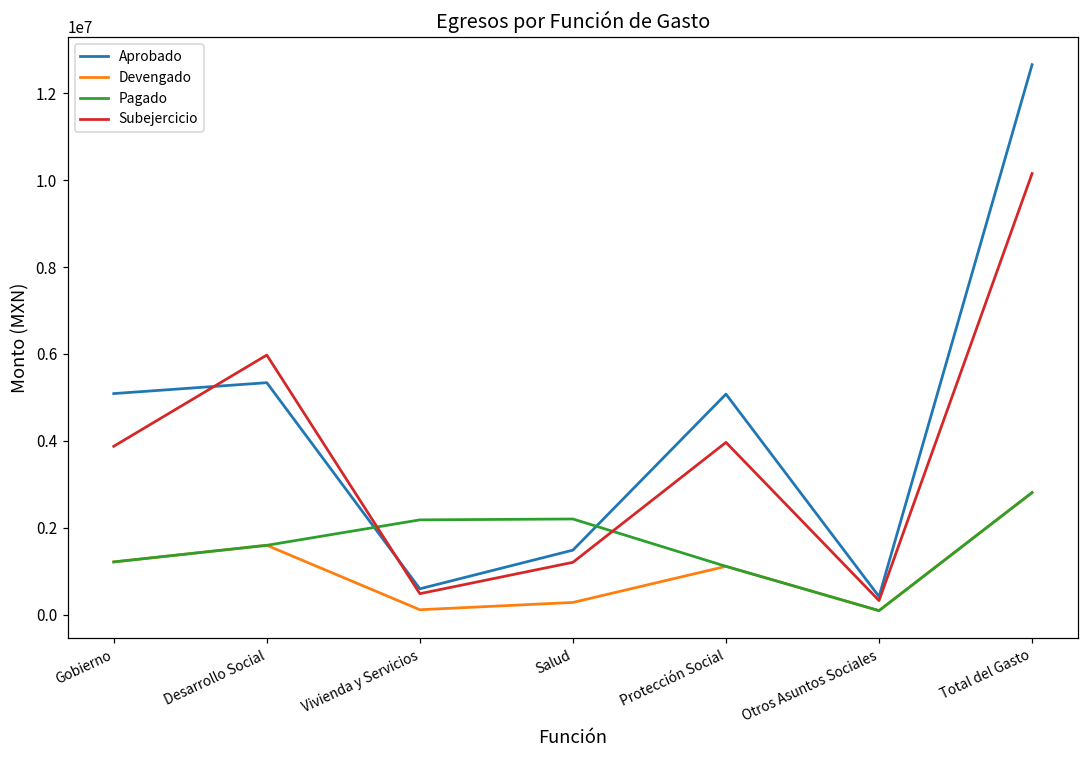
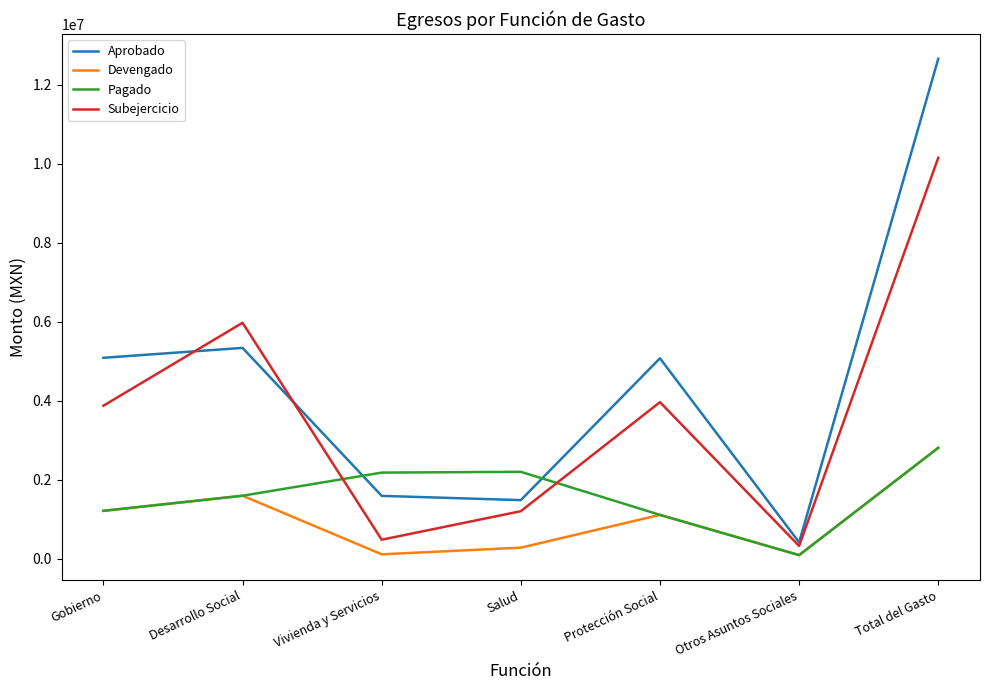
  {
    "Aprobado": {
      "Gobierno": 5100000,
      "Desarrollo Social": 5300000,
-     "Vivienda y Servicios": 600000,
+     "Vivienda y Servicios": 1600000,
      "Salud": 1500000,
      "Protección Social": 5100000,
      "Otros Asuntos Sociales": 400000,
      "Total del Gasto": 12700000
    },
    "Devengado": {
      "Vivienda y Servicios": 100000,
      "Salud": 300000
    },
    "Pagado": {
      "Vivienda y Servicios": 2200000,
      "Salud": 2200000
    },
    "Subejercicio": {
      "Gobierno": 3900000,
      "Desarrollo Social": 6000000,
      "Vivienda y Servicios": 500000,
      "Salud": 1200000,
      "Protección Social": 4000000,
      "Otros Asuntos Sociales": 300000,
      "Total del Gasto": 10200000
    }
  }
